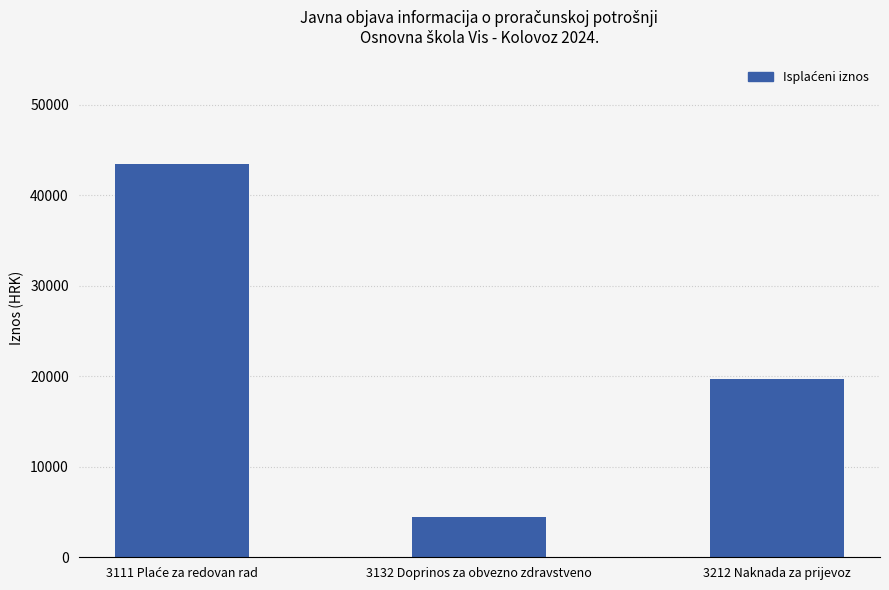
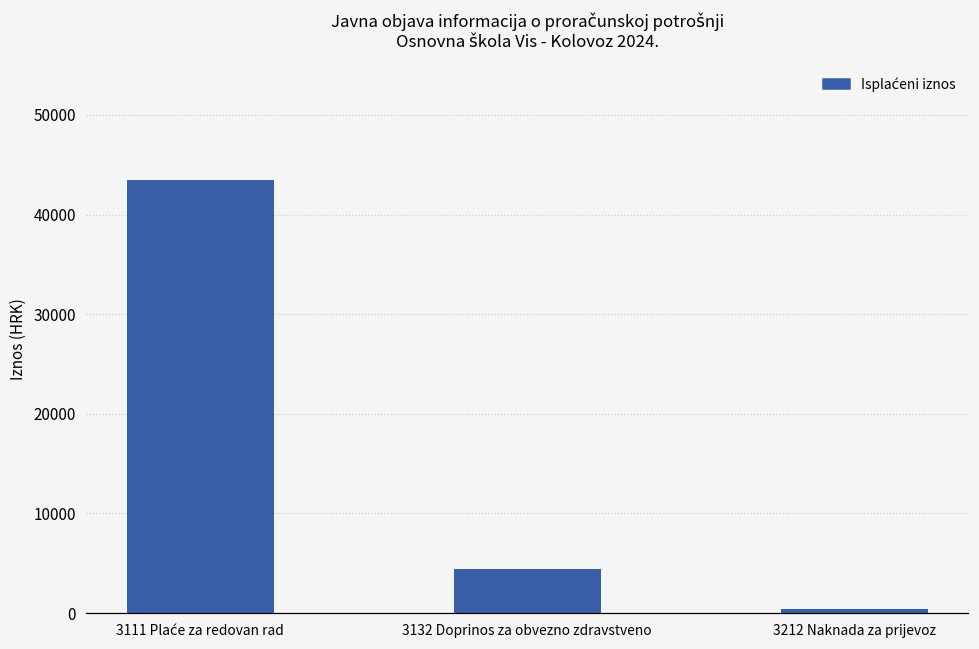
  {
    "3111 Plaće za redovan rad": 43000,
    "3132 Doprinos za obvezno zdravstveno": 4000,
-   "3212 Naknada za prijevoz": 20000
+   "3212 Naknada za prijevoz": 0
  }
